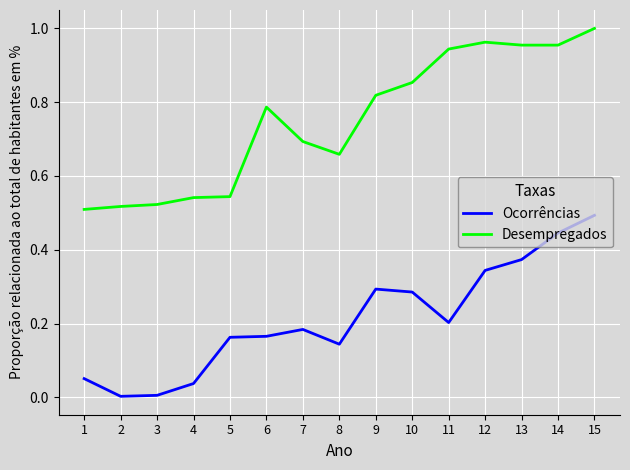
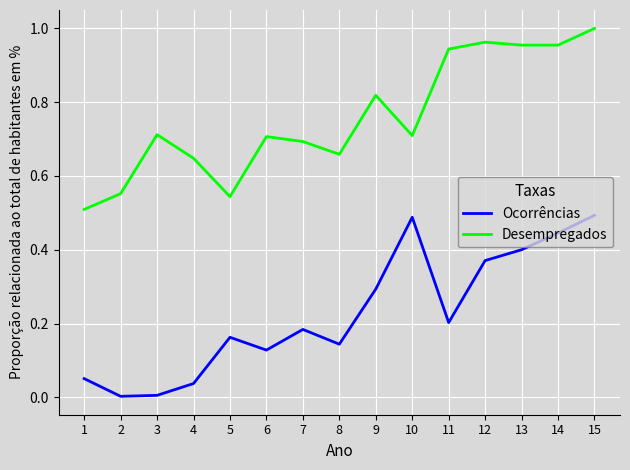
  {
    "Ocorrências": {
      "1": 0.05,
      "2": 0.00,
      "3": 0.01,
      "4": 0.04,
      "5": 0.16,
-     "6": 0.17,
+     "6": 0.13,
      "7": 0.18,
      "8": 0.14,
      "9": 0.29,
-     "10": 0.29,
+     "10": 0.49,
      "11": 0.20,
-     "12": 0.34,
-     "13": 0.37
+     "12": 0.37,
+     "13": 0.40
    },
    "Desempregados": {
      "1": 0.51,
-     "2": 0.52,
-     "3": 0.52,
-     "4": 0.54,
+     "2": 0.55,
+     "3": 0.71,
+     "4": 0.65,
      "5": 0.54,
-     "6": 0.79,
+     "6": 0.71,
      "7": 0.69,
      "8": 0.66,
      "9": 0.82,
-     "10": 0.85,
+     "10": 0.71,
      "11": 0.94,
      "12": 0.96,
      "13": 0.95,
      "14": 0.95,
      "15": 1.00
    }
  }
